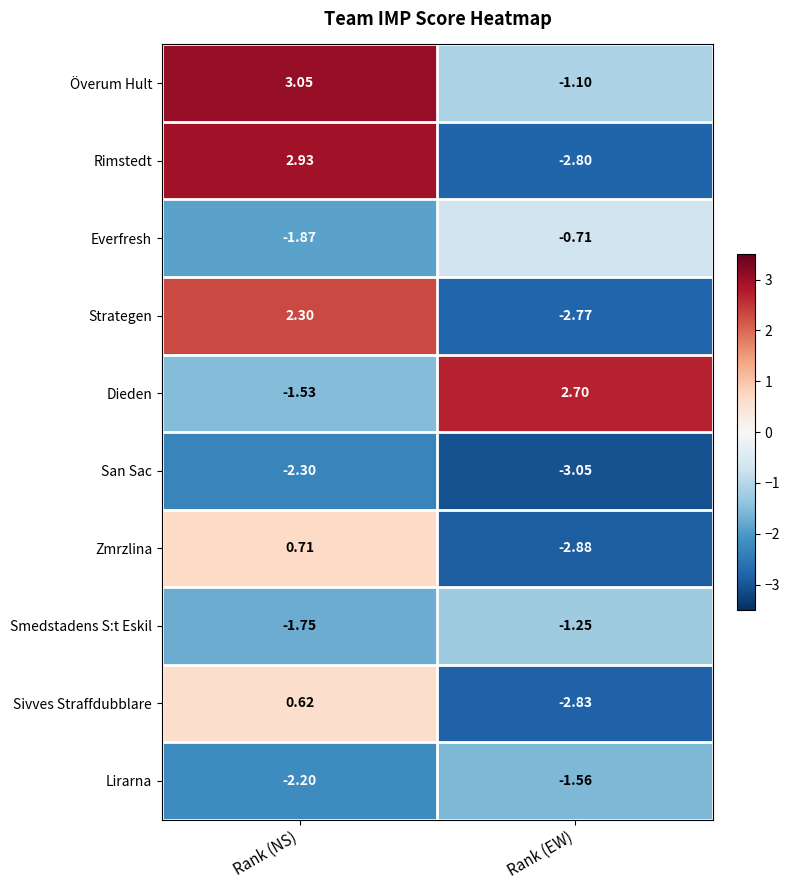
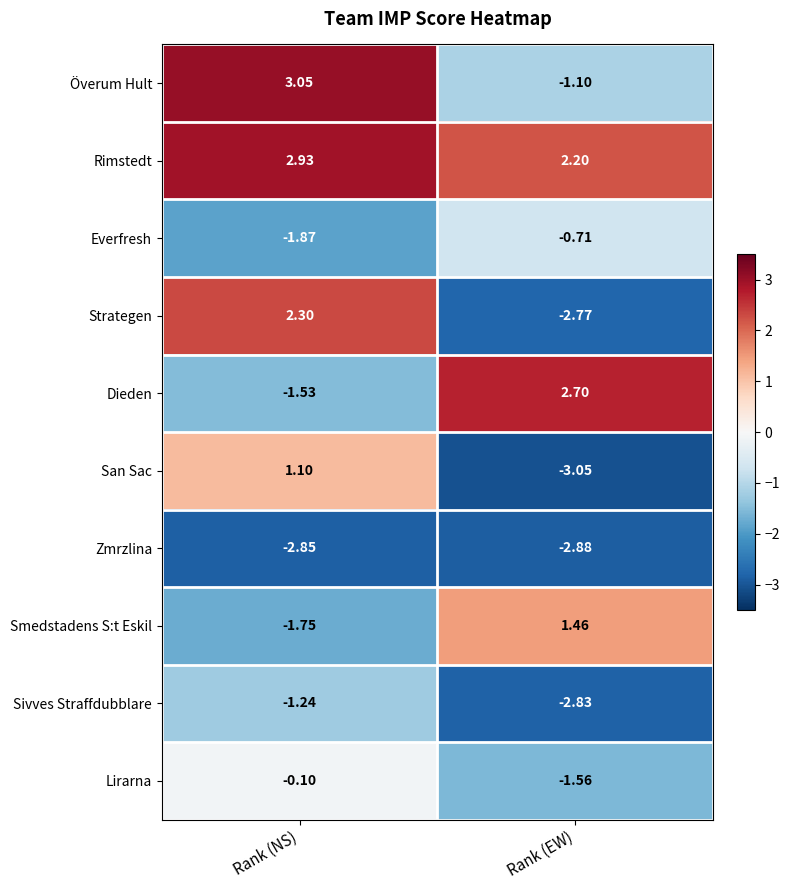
  {
    "Överum Hult": {
      "Rank (NS)": 3.05,
      "Rank (EW)": -1.10
    },
    "Rimstedt": {
      "Rank (NS)": 2.93,
-     "Rank (EW)": -2.80
+     "Rank (EW)": 2.20
    },
    "Everfresh": {
      "Rank (NS)": -1.87,
      "Rank (EW)": -0.71
    },
    "Strategen": {
      "Rank (NS)": 2.30,
      "Rank (EW)": -2.77
    },
    "Dieden": {
      "Rank (NS)": -1.53,
      "Rank (EW)": 2.70
    },
    "San Sac": {
-     "Rank (NS)": -2.30,
+     "Rank (NS)": 1.10,
      "Rank (EW)": -3.05
    },
    "Zmrzlina": {
-     "Rank (NS)": 0.71,
+     "Rank (NS)": -2.85,
      "Rank (EW)": -2.88
    },
    "Smedstadens S:t Eskil": {
      "Rank (NS)": -1.75,
-     "Rank (EW)": -1.25
+     "Rank (EW)": 1.46
    },
    "Sivves Straffdubblare": {
-     "Rank (NS)": 0.62,
+     "Rank (NS)": -1.24,
      "Rank (EW)": -2.83
    },
    "Lirarna": {
-     "Rank (NS)": -2.20,
+     "Rank (NS)": -0.10,
      "Rank (EW)": -1.56
    }
  }
